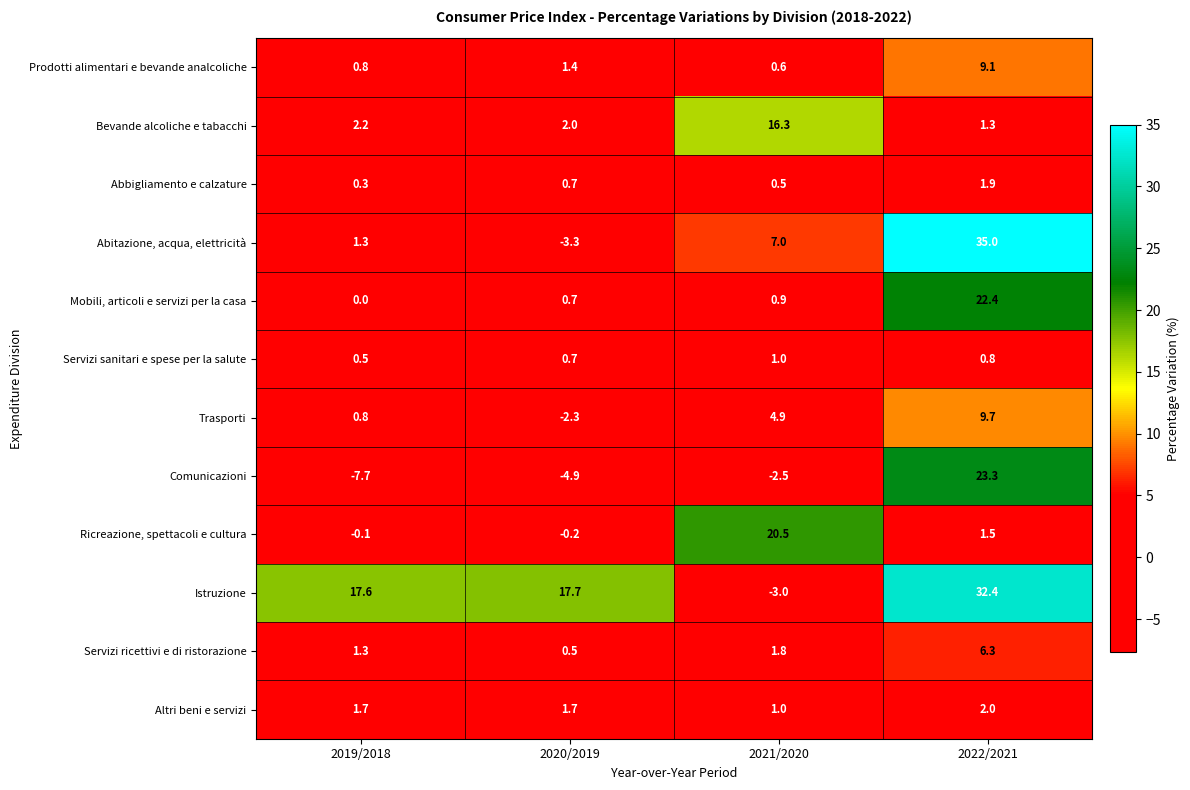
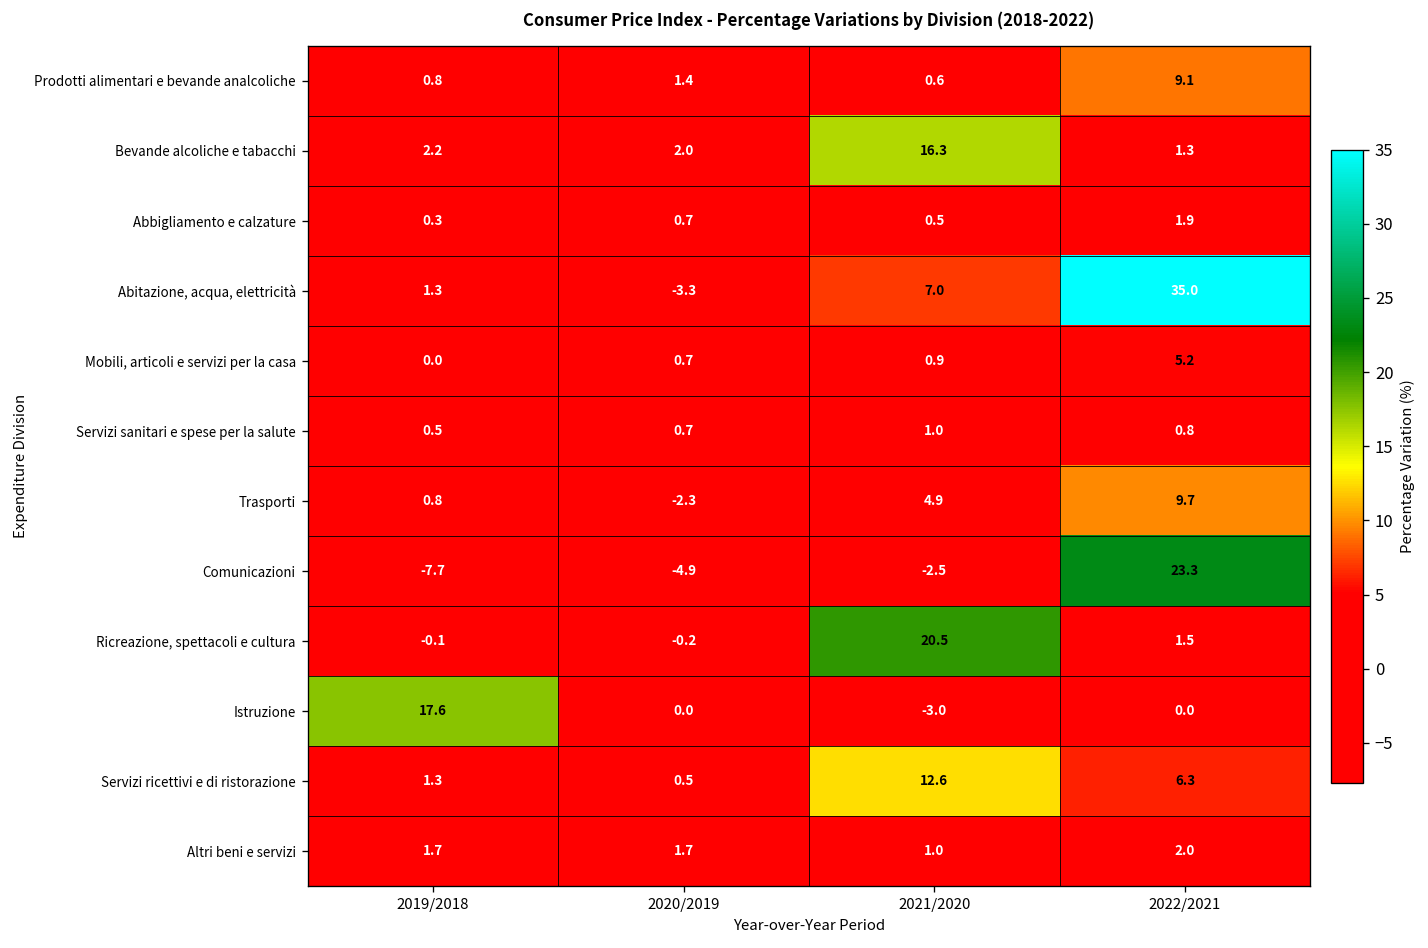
  {
    "Prodotti alimentari e bevande analcoliche": {
      "2019/2018": 0.8,
      "2020/2019": 1.4,
      "2021/2020": 0.6,
      "2022/2021": 9.1
    },
    "Bevande alcoliche e tabacchi": {
      "2019/2018": 2.2,
      "2020/2019": 2.0,
      "2021/2020": 16.3,
      "2022/2021": 1.3
    },
    "Abbigliamento e calzature": {
      "2019/2018": 0.3,
      "2020/2019": 0.7,
      "2021/2020": 0.5,
      "2022/2021": 1.9
    },
    "Abitazione, acqua, elettricità": {
      "2019/2018": 1.3,
      "2020/2019": -3.3,
      "2021/2020": 7.0,
      "2022/2021": 35.0
    },
    "Mobili, articoli e servizi per la casa": {
      "2019/2018": 0.0,
      "2020/2019": 0.7,
      "2021/2020": 0.9,
-     "2022/2021": 22.4
+     "2022/2021": 5.2
    },
    "Servizi sanitari e spese per la salute": {
      "2019/2018": 0.5,
      "2020/2019": 0.7,
      "2021/2020": 1.0,
      "2022/2021": 0.8
    },
    "Trasporti": {
      "2019/2018": 0.8,
      "2020/2019": -2.3,
      "2021/2020": 4.9,
      "2022/2021": 9.7
    },
    "Comunicazioni": {
      "2019/2018": -7.7,
      "2020/2019": -4.9,
      "2021/2020": -2.5,
      "2022/2021": 23.3
    },
    "Ricreazione, spettacoli e cultura": {
      "2019/2018": -0.1,
      "2020/2019": -0.2,
      "2021/2020": 20.5,
      "2022/2021": 1.5
    },
    "Istruzione": {
      "2019/2018": 17.6,
-     "2020/2019": 17.7,
+     "2020/2019": 0.0,
      "2021/2020": -3.0,
-     "2022/2021": 32.4
+     "2022/2021": 0.0
    },
    "Servizi ricettivi e di ristorazione": {
      "2019/2018": 1.3,
      "2020/2019": 0.5,
-     "2021/2020": 1.8,
+     "2021/2020": 12.6,
      "2022/2021": 6.3
    },
    "Altri beni e servizi": {
      "2019/2018": 1.7,
      "2020/2019": 1.7,
      "2021/2020": 1.0,
      "2022/2021": 2.0
    }
  }
